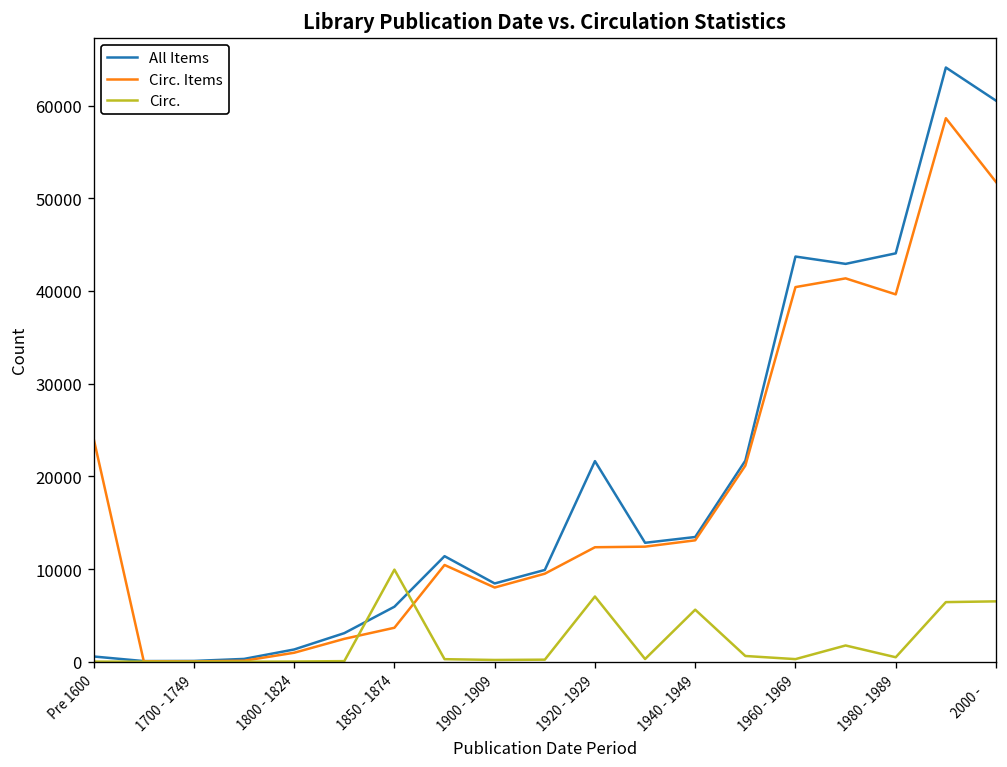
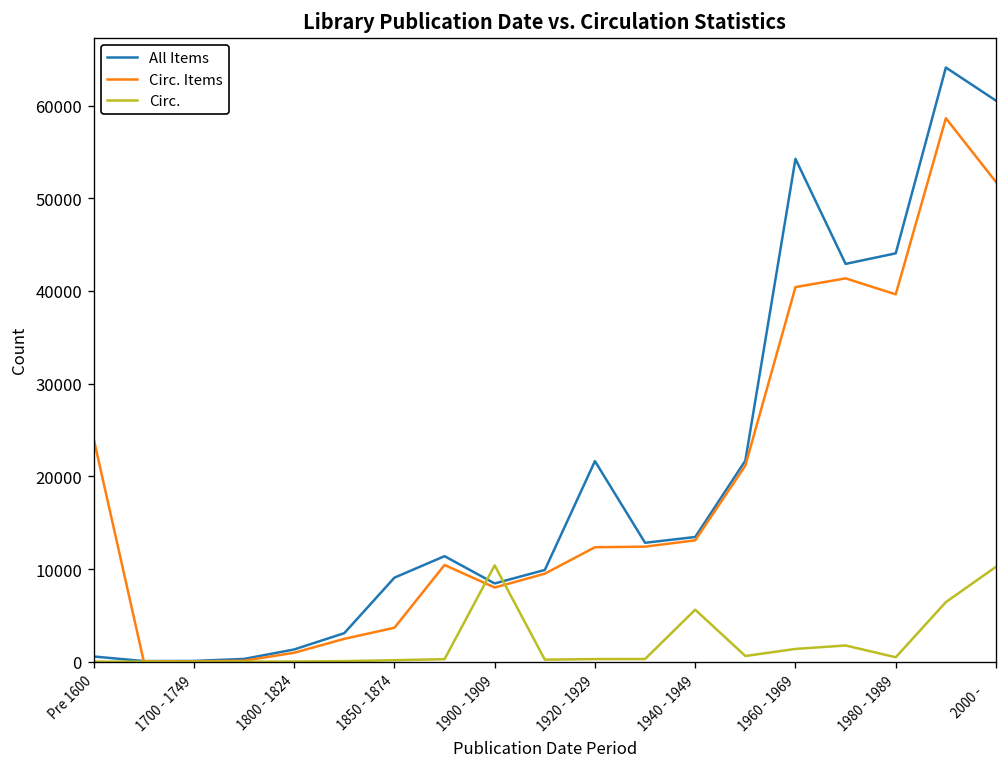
  {
    "All Items": {
      "Pre 1600": 1000,
      "1800 - 1824": 1000,
-     "1850 - 1874": 6000,
+     "1850 - 1874": 9000,
      "1900 - 1909": 8000,
      "1920 - 1929": 22000,
      "1940 - 1949": 13000,
-     "1960 - 1969": 44000,
+     "1960 - 1969": 54000,
      "1980 - 1989": 44000,
      "2000 -": 61000
    },
    "Circ. Items": {
      "Pre 1600": 24000,
      "1800 - 1824": 1000,
      "1850 - 1874": 4000,
      "1900 - 1909": 8000,
      "1920 - 1929": 12000,
      "1940 - 1949": 13000,
      "1960 - 1969": 40000,
      "1980 - 1989": 40000,
      "2000 -": 52000
    },
    "Circ.": {
      "Pre 1600": 0,
      "1800 - 1824": 0,
-     "1850 - 1874": 10000,
-     "1900 - 1909": 0,
-     "1920 - 1929": 7000,
+     "1850 - 1874": 0,
+     "1900 - 1909": 10000,
+     "1920 - 1929": 0,
      "1940 - 1949": 6000,
-     "1960 - 1969": 0,
+     "1960 - 1969": 1000,
      "1980 - 1989": 0,
-     "2000 -": 7000
+     "2000 -": 10000
    }
  }
